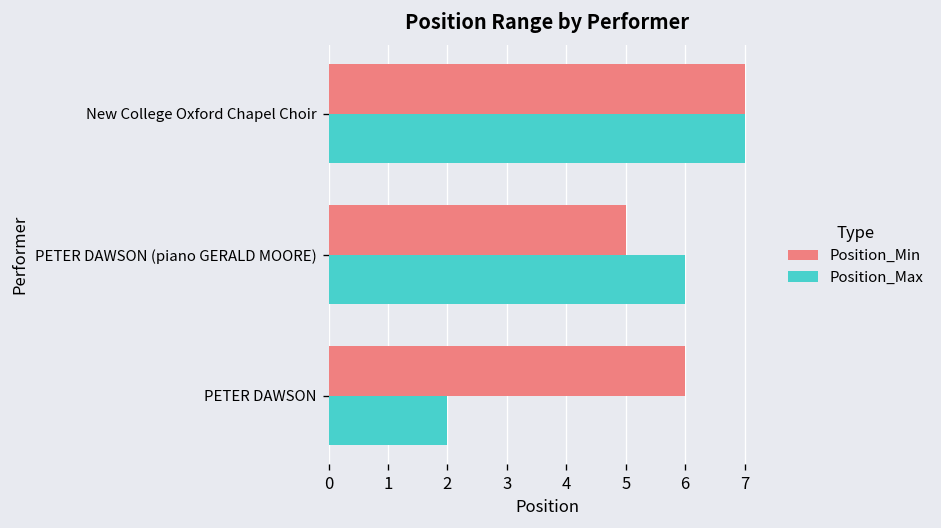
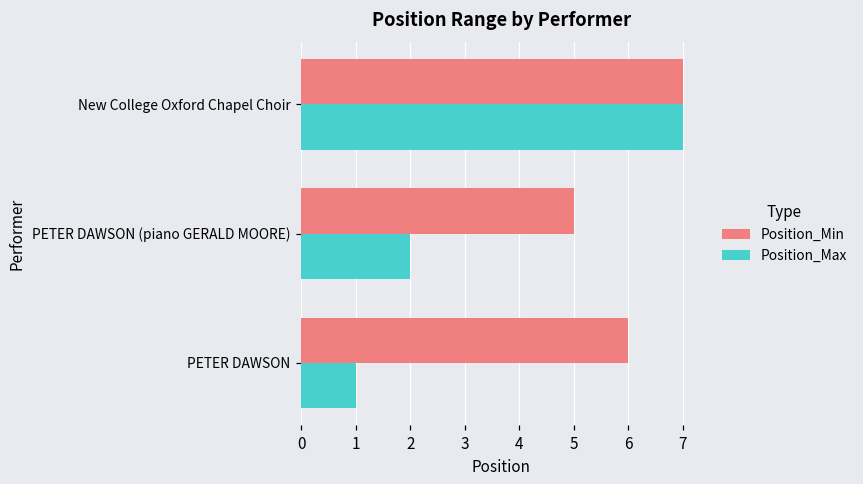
  {
    "Position_Min": {
      "New College Oxford Chapel Choir": 7,
      "PETER DAWSON (piano GERALD MOORE)": 5,
      "PETER DAWSON": 6
    },
    "Position_Max": {
      "New College Oxford Chapel Choir": 7,
-     "PETER DAWSON (piano GERALD MOORE)": 6,
-     "PETER DAWSON": 2
+     "PETER DAWSON (piano GERALD MOORE)": 2,
+     "PETER DAWSON": 1
    }
  }
